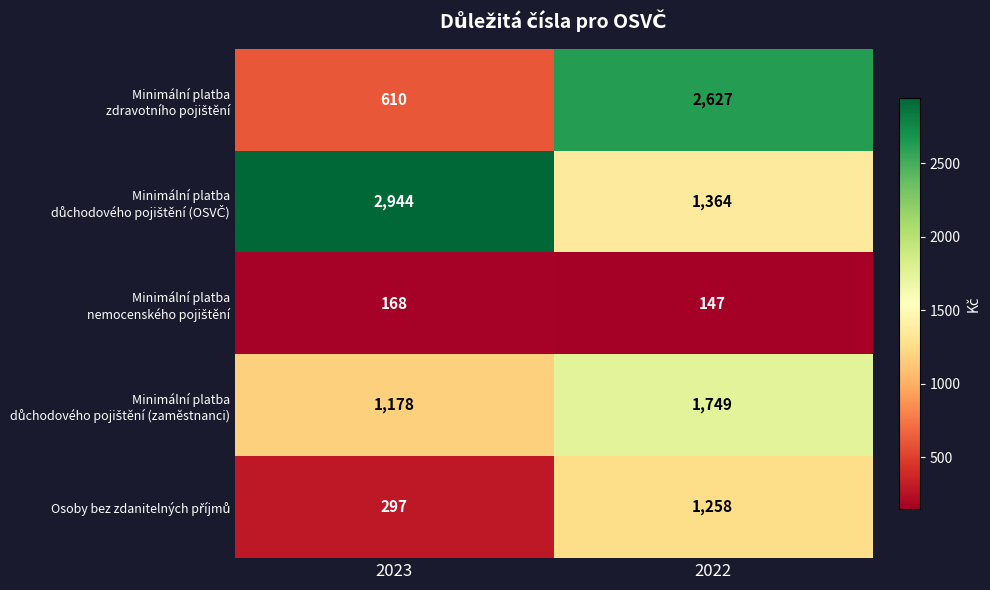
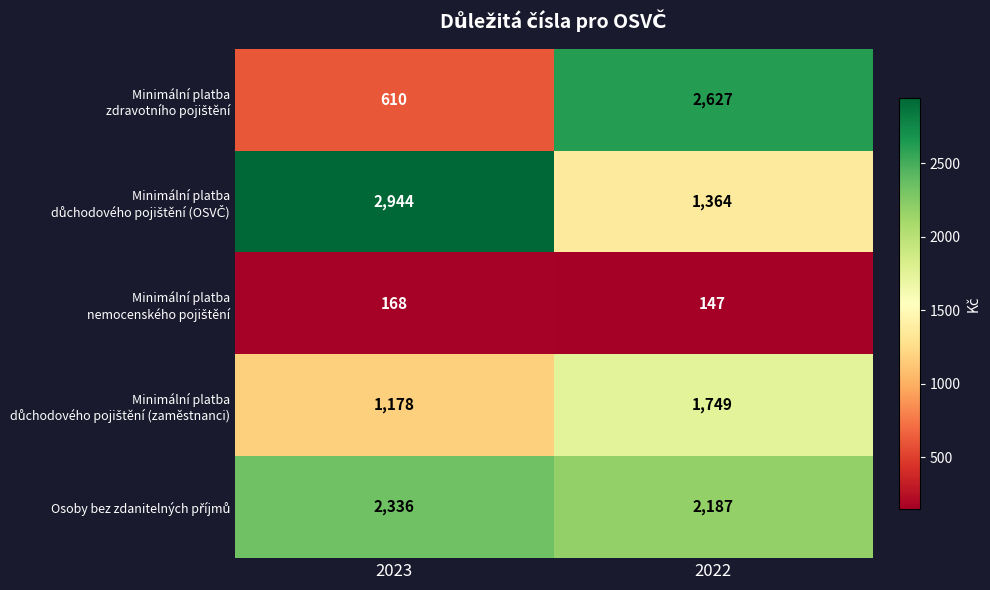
  {
    "Minimální platba zdravotního pojištění": {
      "2023": "610",
      "2022": "2,627"
    },
    "Minimální platba důchodového pojištění (OSVČ)": {
      "2023": "2,944",
      "2022": "1,364"
    },
    "Minimální platba nemocenského pojištění": {
      "2023": "168",
      "2022": "147"
    },
    "Minimální platba důchodového pojištění (zaměstnanci)": {
      "2023": "1,178",
      "2022": "1,749"
    },
    "Osoby bez zdanitelných příjmů": {
-     "2023": "297",
-     "2022": "1,258"
+     "2023": "2,336",
+     "2022": "2,187"
    }
  }
